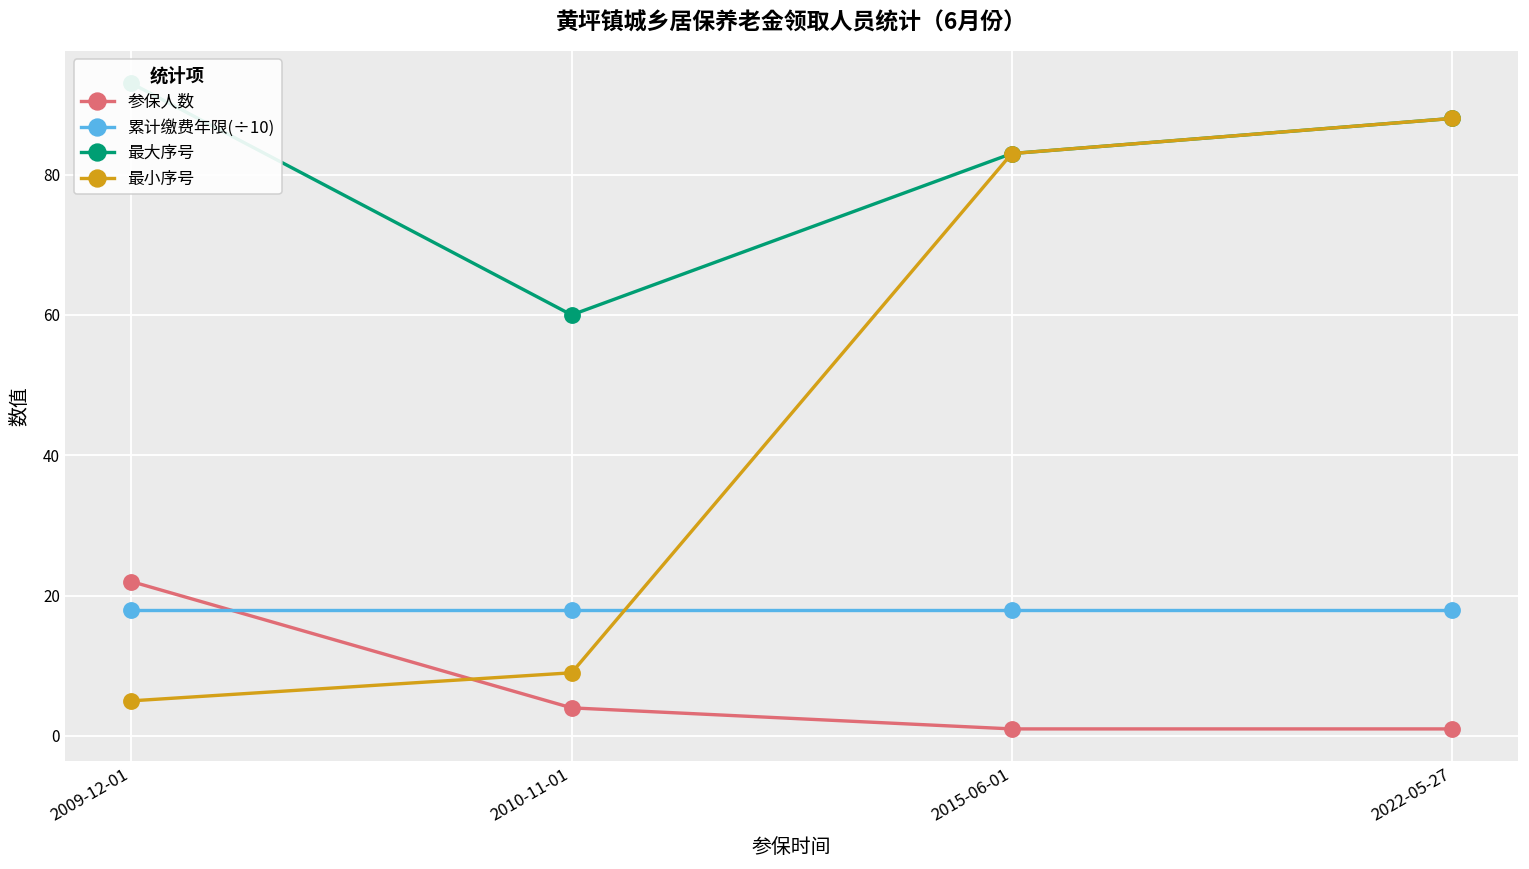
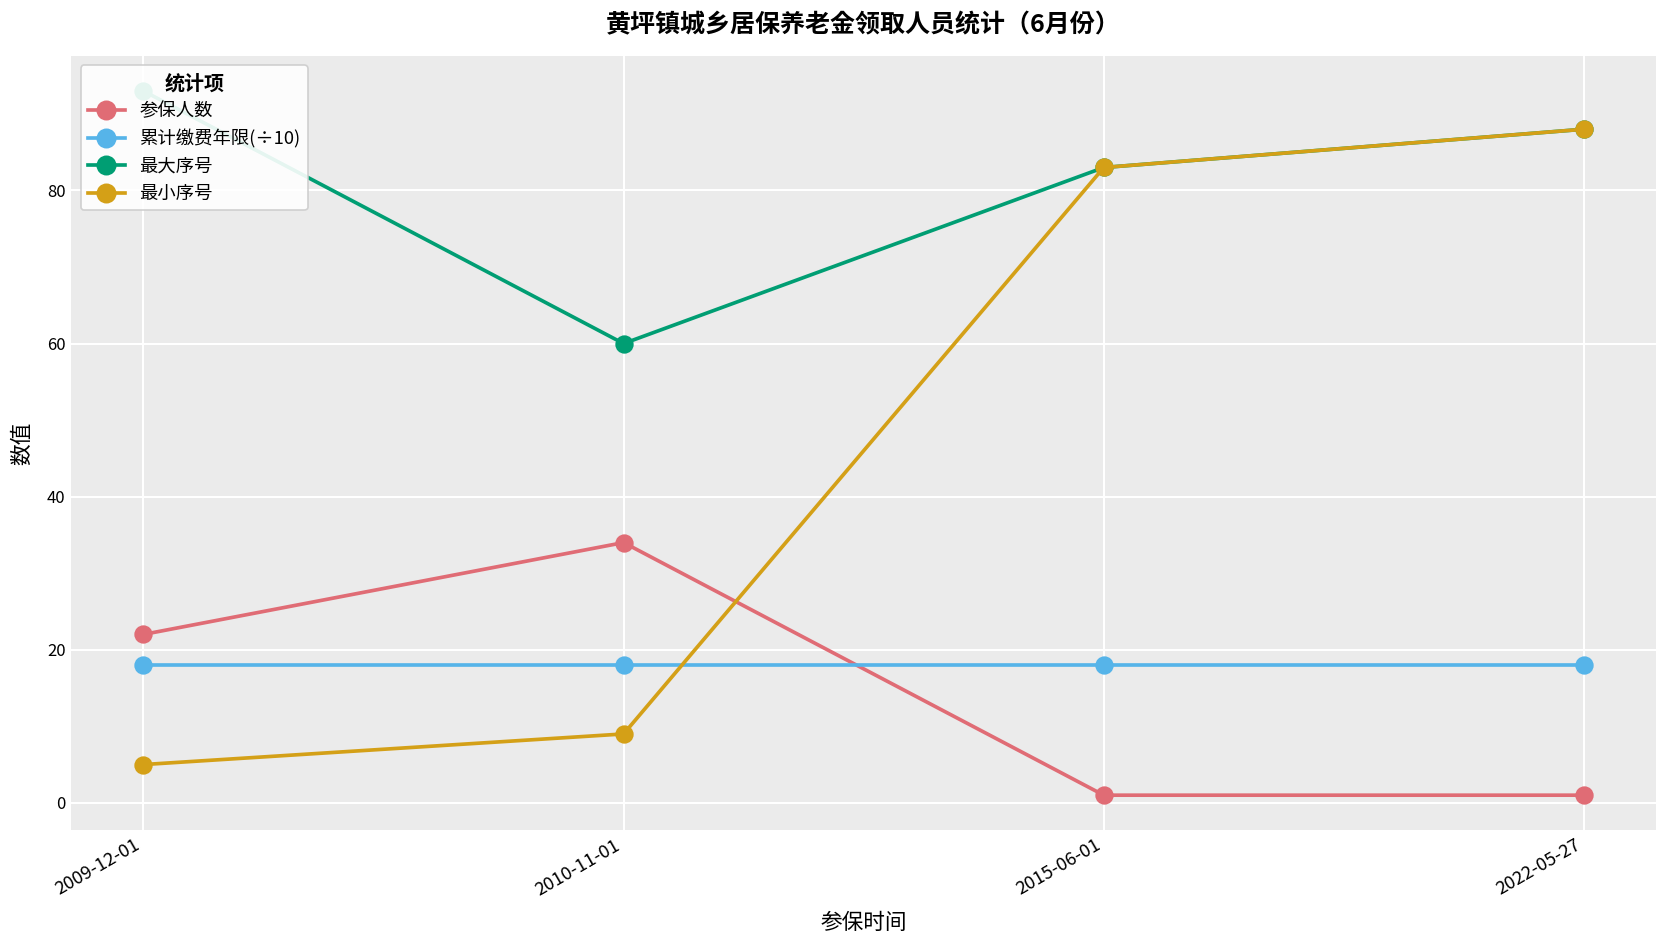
  {
    "参保人数": {
      "2009-12-01": 22,
-     "2010-11-01": 4,
+     "2010-11-01": 34,
      "2015-06-01": 1,
      "2022-05-27": 1
    },
    "累计缴费年限(÷10)": {
      "2009-12-01": 18,
      "2010-11-01": 18,
      "2015-06-01": 18,
      "2022-05-27": 18
    },
    "最大序号": {
      "2010-11-01": 60
    },
    "最小序号": {
      "2009-12-01": 5,
      "2010-11-01": 9
    }
  }
